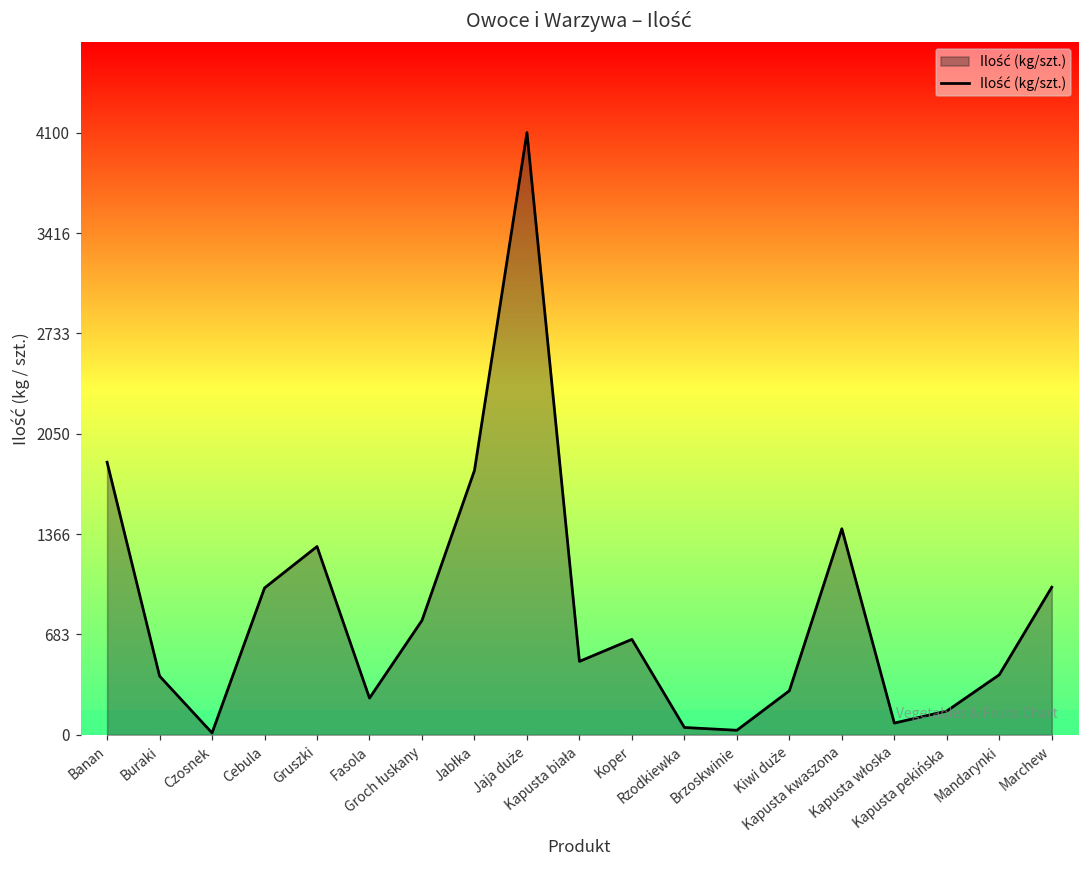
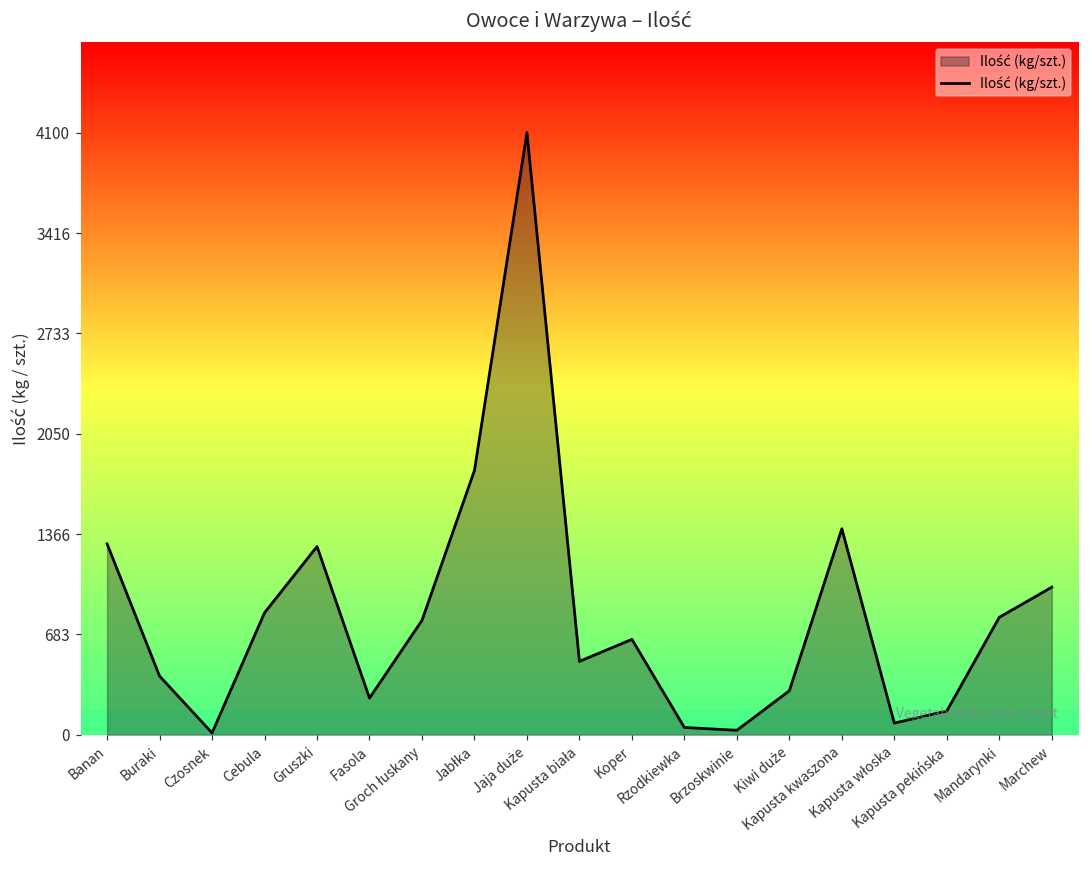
  {
-   "Banan": 1860,
+   "Banan": 1300,
    "Buraki": 400,
-   "Cebula": 1000,
+   "Cebula": 830,
    "Gruszki": 1280,
    "Fasola": 250,
    "Groch łuskany": 780,
    "Jabłka": 1800,
    "Jaja duże": 4100,
    "Kapusta biała": 500,
    "Koper": 650,
    "Kiwi duże": 300,
    "Kapusta kwaszona": 1400,
-   "Mandarynki": 410,
+   "Mandarynki": 800,
    "Marchew": 1010
  }
